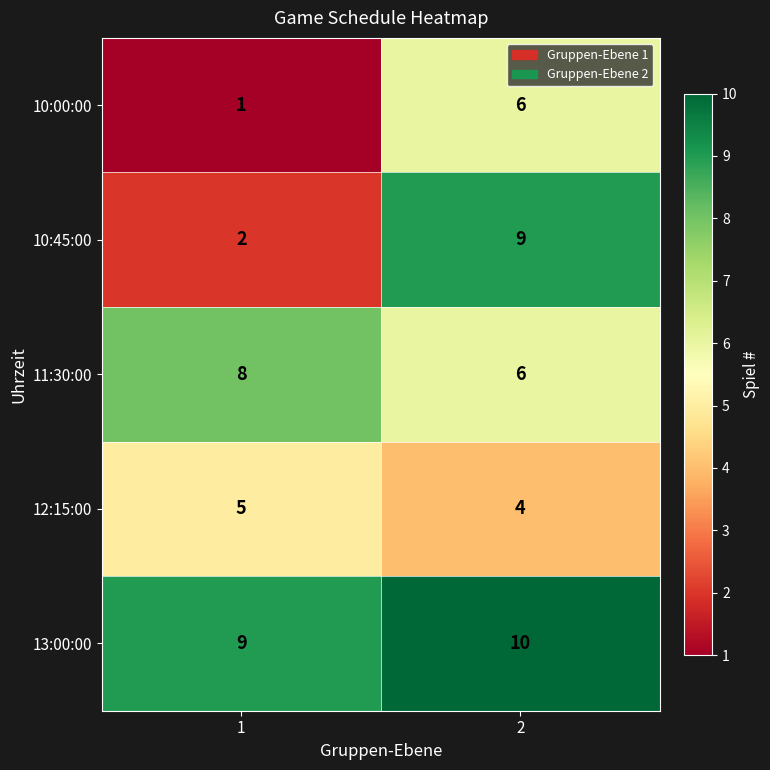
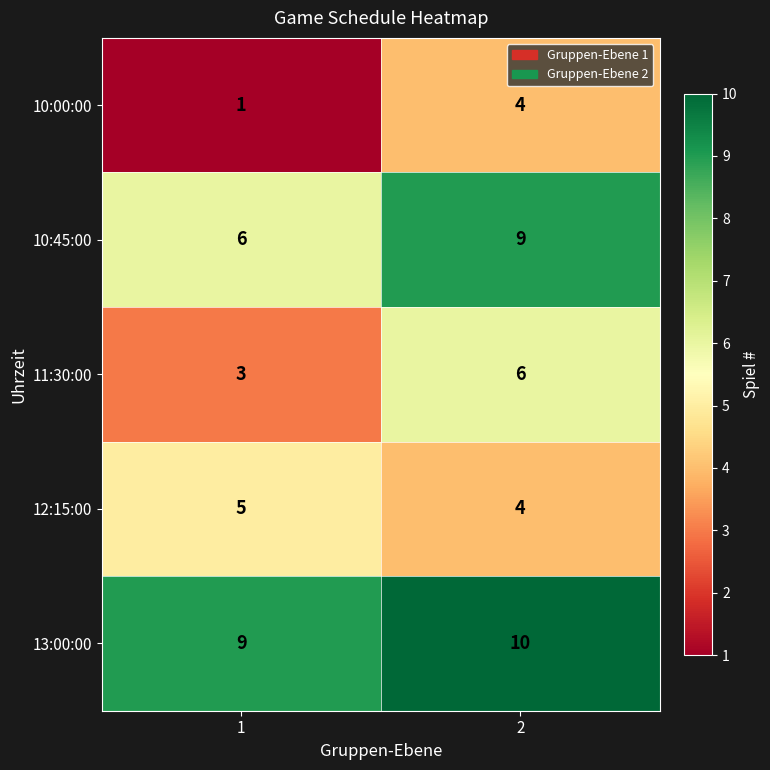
  {
    "10:00:00": {
      "1": 1,
-     "2": 6
+     "2": 4
    },
    "10:45:00": {
-     "1": 2,
+     "1": 6,
      "2": 9
    },
    "11:30:00": {
-     "1": 8,
+     "1": 3,
      "2": 6
    },
    "12:15:00": {
      "1": 5,
      "2": 4
    },
    "13:00:00": {
      "1": 9,
      "2": 10
    }
  }
